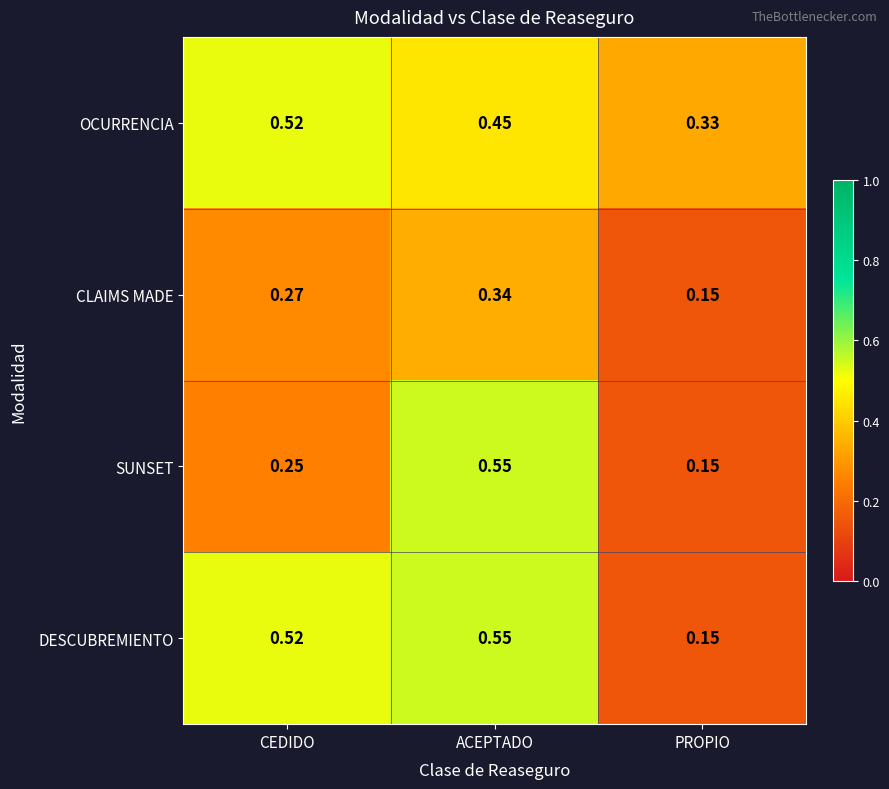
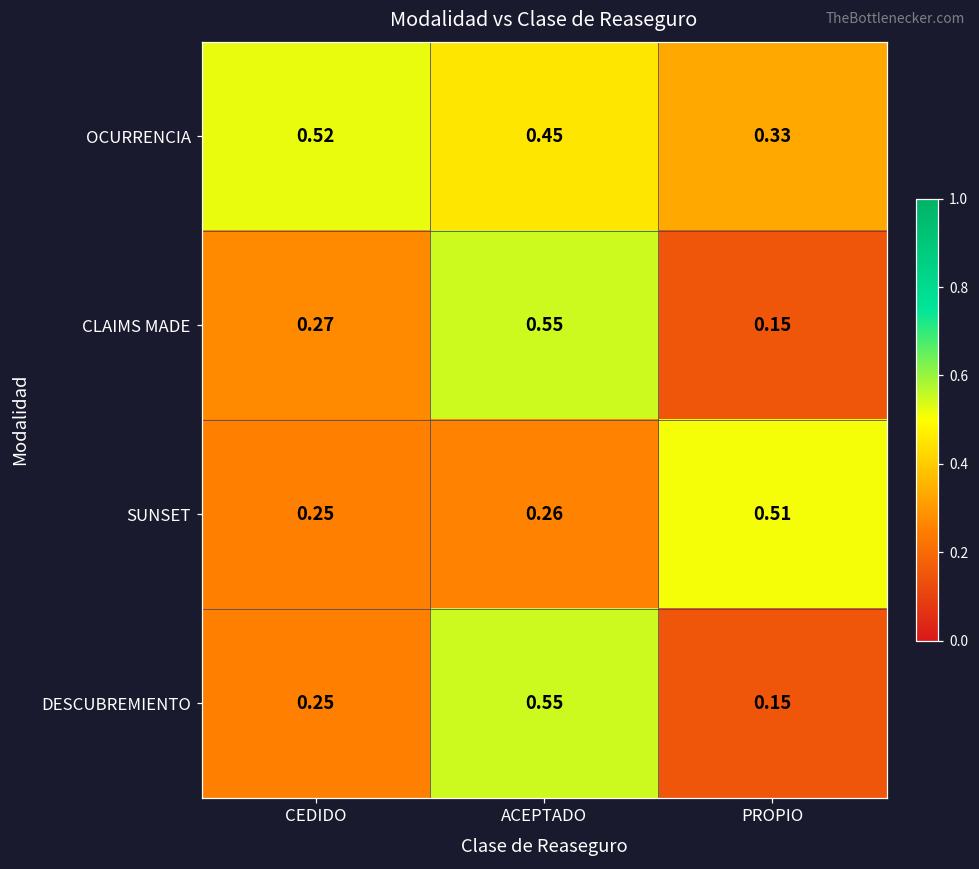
  {
    "OCURRENCIA": {
      "CEDIDO": 0.52,
      "ACEPTADO": 0.45,
      "PROPIO": 0.33
    },
    "CLAIMS MADE": {
      "CEDIDO": 0.27,
-     "ACEPTADO": 0.34,
+     "ACEPTADO": 0.55,
      "PROPIO": 0.15
    },
    "SUNSET": {
      "CEDIDO": 0.25,
-     "ACEPTADO": 0.55,
-     "PROPIO": 0.15
+     "ACEPTADO": 0.26,
+     "PROPIO": 0.51
    },
    "DESCUBREMIENTO": {
-     "CEDIDO": 0.52,
+     "CEDIDO": 0.25,
      "ACEPTADO": 0.55,
      "PROPIO": 0.15
    }
  }
